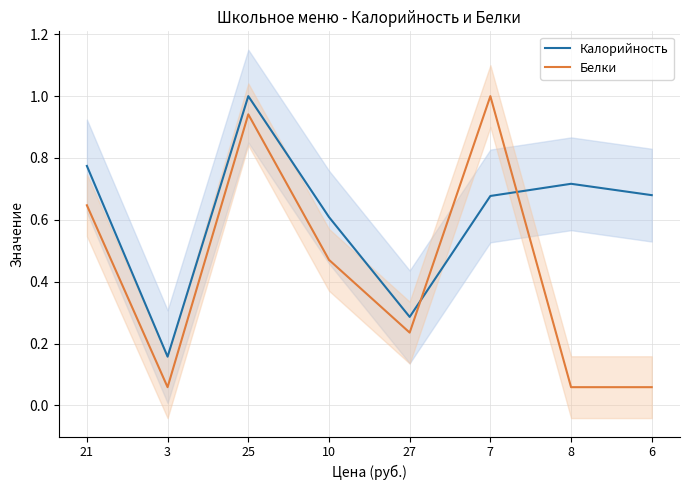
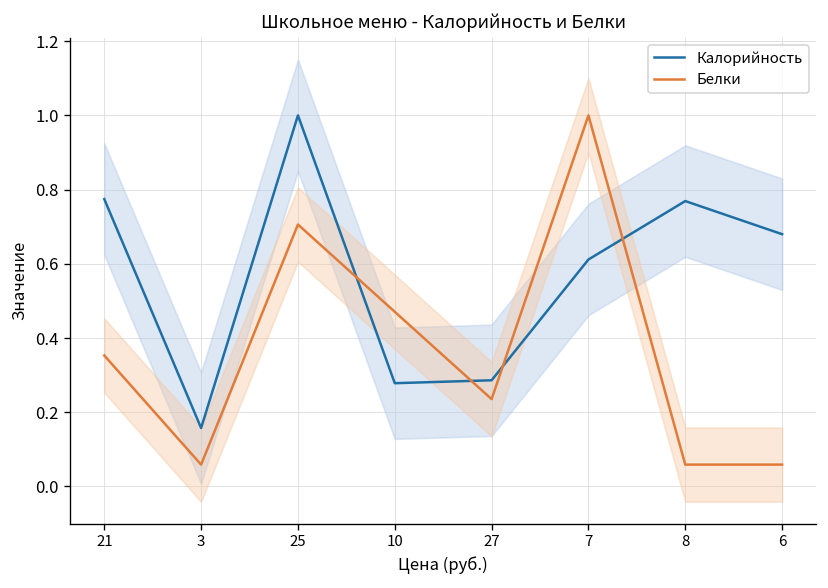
  {
    "Калорийность": {
      "21": 0.77,
      "25": 1.00,
-     "10": 0.61,
+     "10": 0.28,
      "27": 0.29,
-     "7": 0.68,
-     "8": 0.72,
+     "7": 0.61,
+     "8": 0.77,
      "6": 0.68
    },
    "Белки": {
-     "21": 0.65,
+     "21": 0.35,
      "3": 0.06,
-     "25": 0.94,
+     "25": 0.71,
      "10": 0.47,
      "27": 0.24,
      "7": 1.00,
      "8": 0.06,
      "6": 0.06
    }
  }
